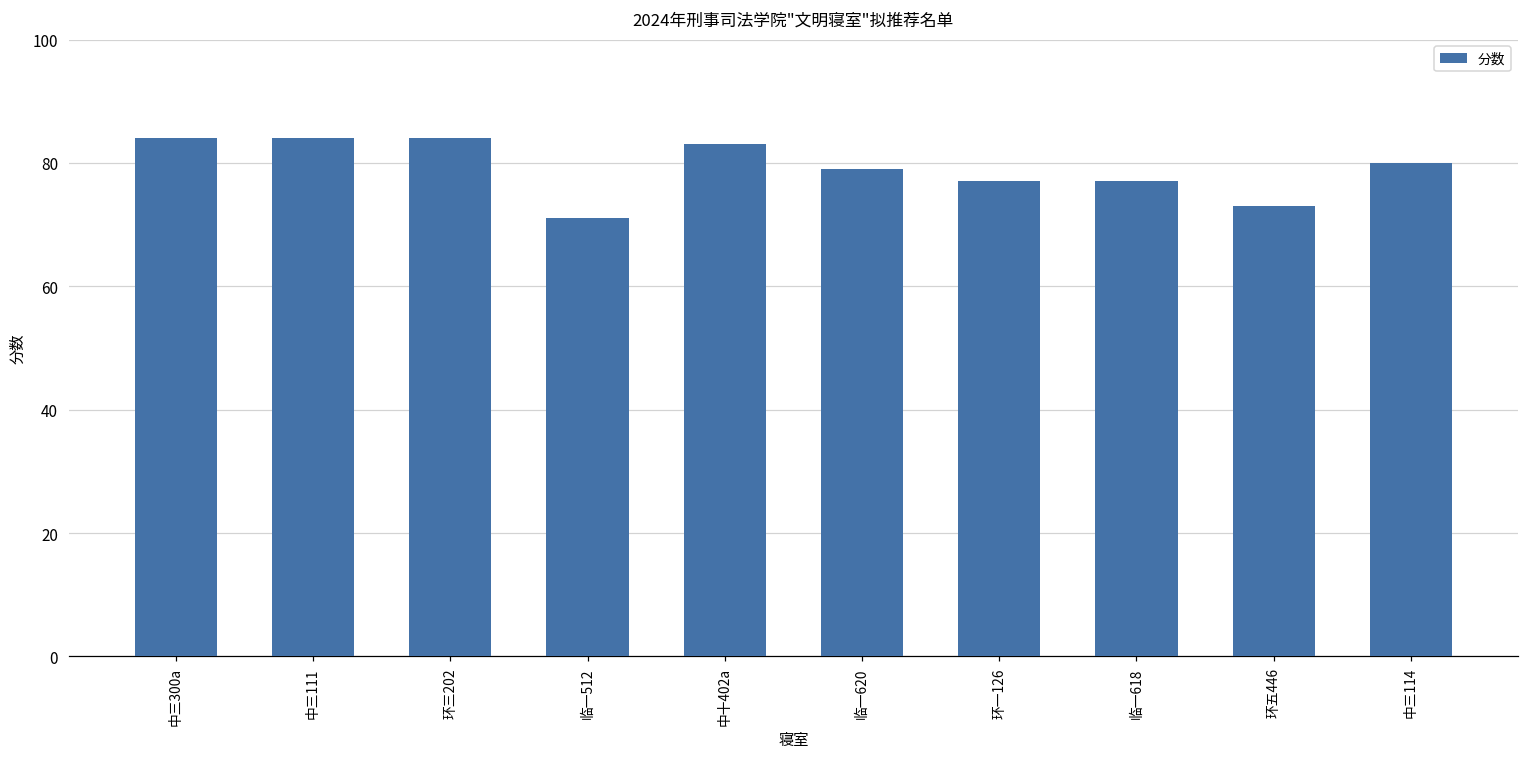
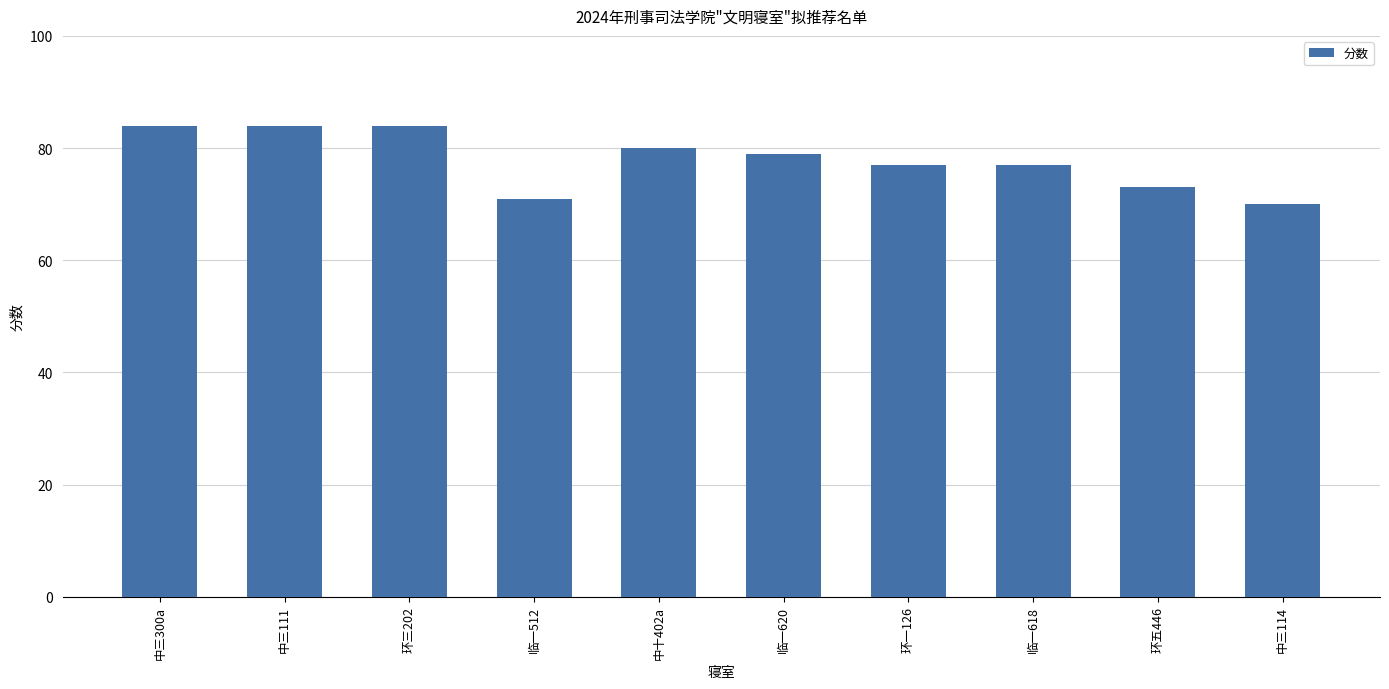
  {
    "中三300a": 84,
    "中三111": 84,
    "环三202": 84,
    "临一512": 71,
-   "中十402a": 83,
+   "中十402a": 80,
    "临一620": 79,
    "环一126": 77,
    "临一618": 77,
    "环五446": 73,
-   "中三114": 80
+   "中三114": 70
  }
